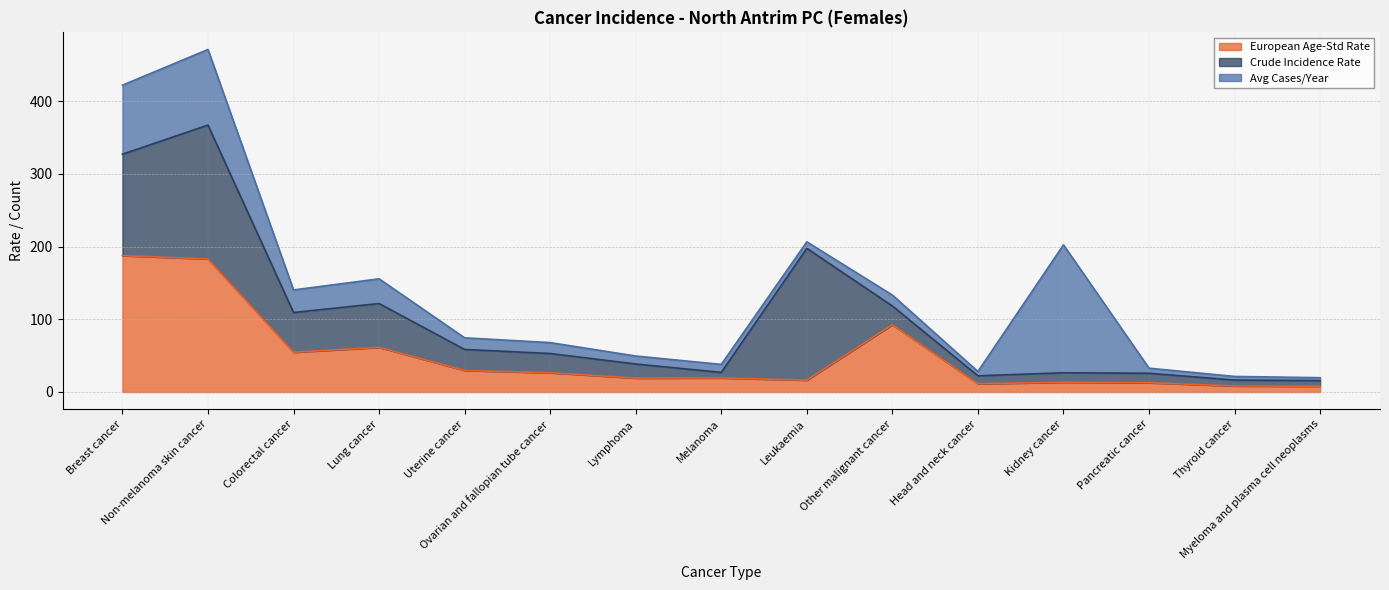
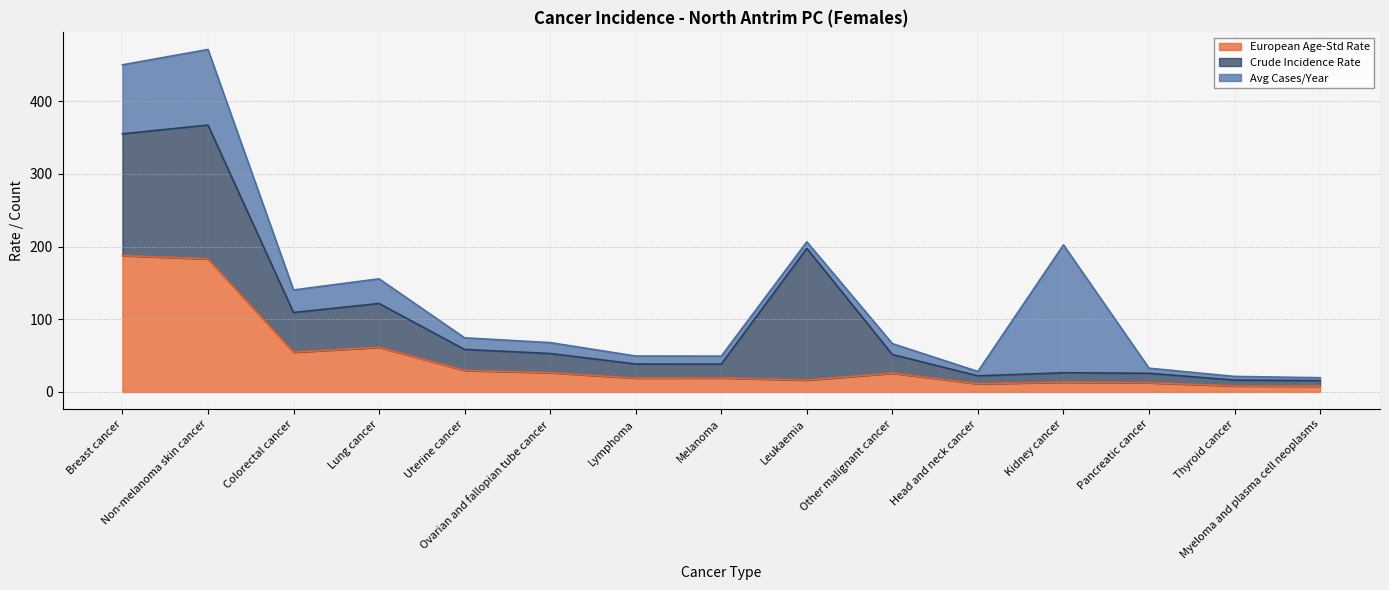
  {
    "European Age-Std Rate": {
      "Breast cancer": 190,
      "Non-melanoma skin cancer": 180,
      "Colorectal cancer": 50,
      "Lung cancer": 60,
      "Uterine cancer": 30,
      "Ovarian and fallopian tube cancer": 30,
      "Lymphoma": 20,
      "Melanoma": 20,
      "Leukaemia": 20,
-     "Other malignant cancer": 90,
+     "Other malignant cancer": 30,
      "Head and neck cancer": 10,
      "Kidney cancer": 10,
      "Pancreatic cancer": 10,
      "Thyroid cancer": 10,
      "Myeloma and plasma cell neoplasms": 10
    },
    "Crude Incidence Rate": {
-     "Breast cancer": 140,
+     "Breast cancer": 170,
      "Non-melanoma skin cancer": 180,
      "Colorectal cancer": 50,
      "Lung cancer": 60,
      "Uterine cancer": 30,
      "Ovarian and fallopian tube cancer": 30,
      "Lymphoma": 20,
-     "Melanoma": 10,
+     "Melanoma": 20,
      "Leukaemia": 180,
      "Other malignant cancer": 30,
      "Head and neck cancer": 10,
      "Kidney cancer": 10,
      "Pancreatic cancer": 10,
      "Thyroid cancer": 10,
      "Myeloma and plasma cell neoplasms": 10
    },
    "Avg Cases/Year": {
      "Breast cancer": 100,
      "Non-melanoma skin cancer": 100,
      "Colorectal cancer": 30,
      "Lung cancer": 30,
      "Uterine cancer": 20,
      "Ovarian and fallopian tube cancer": 20,
      "Lymphoma": 10,
      "Melanoma": 10,
      "Leukaemia": 10,
      "Other malignant cancer": 20,
      "Head and neck cancer": 10,
      "Kidney cancer": 180,
      "Pancreatic cancer": 10,
      "Thyroid cancer": 10,
      "Myeloma and plasma cell neoplasms": 0
    }
  }
